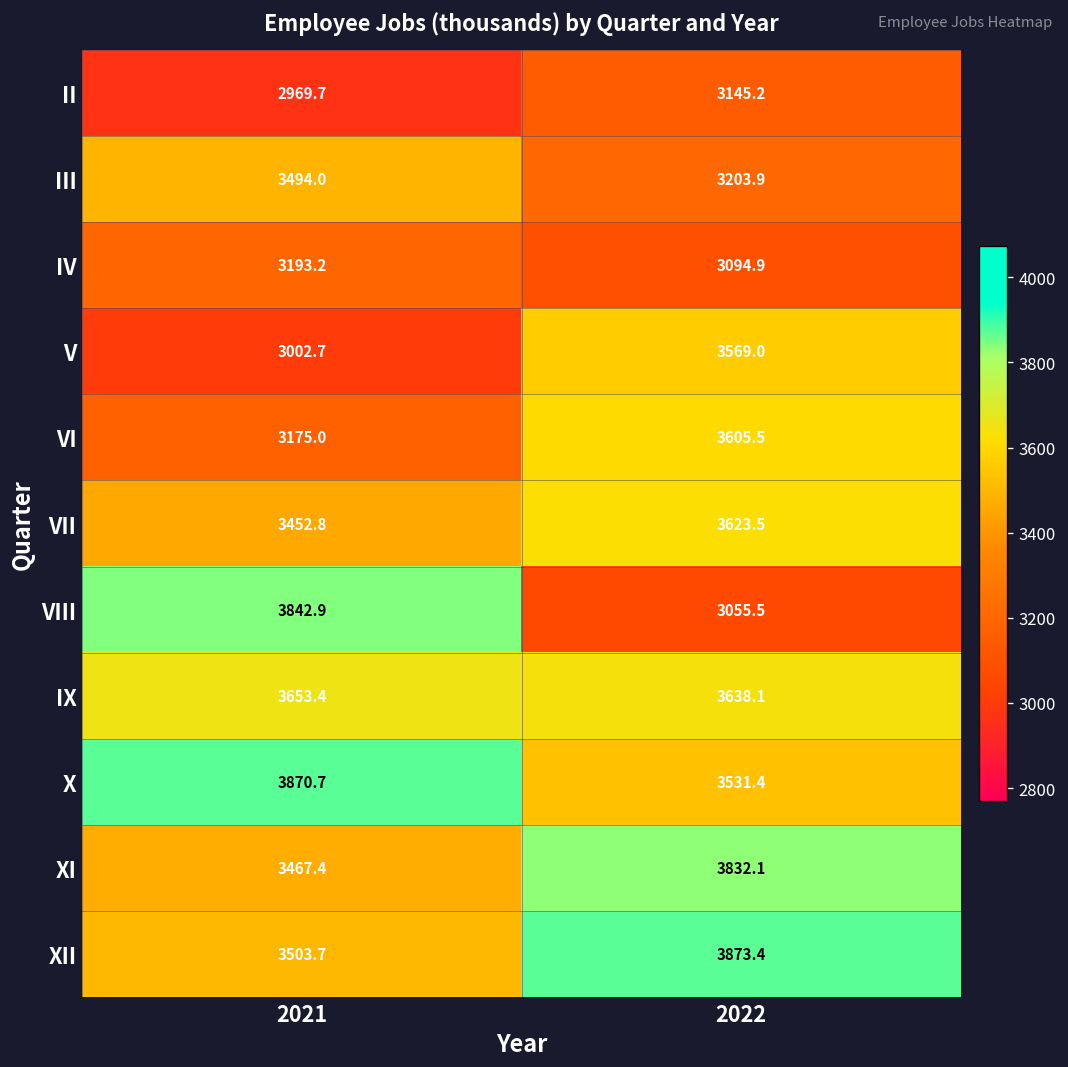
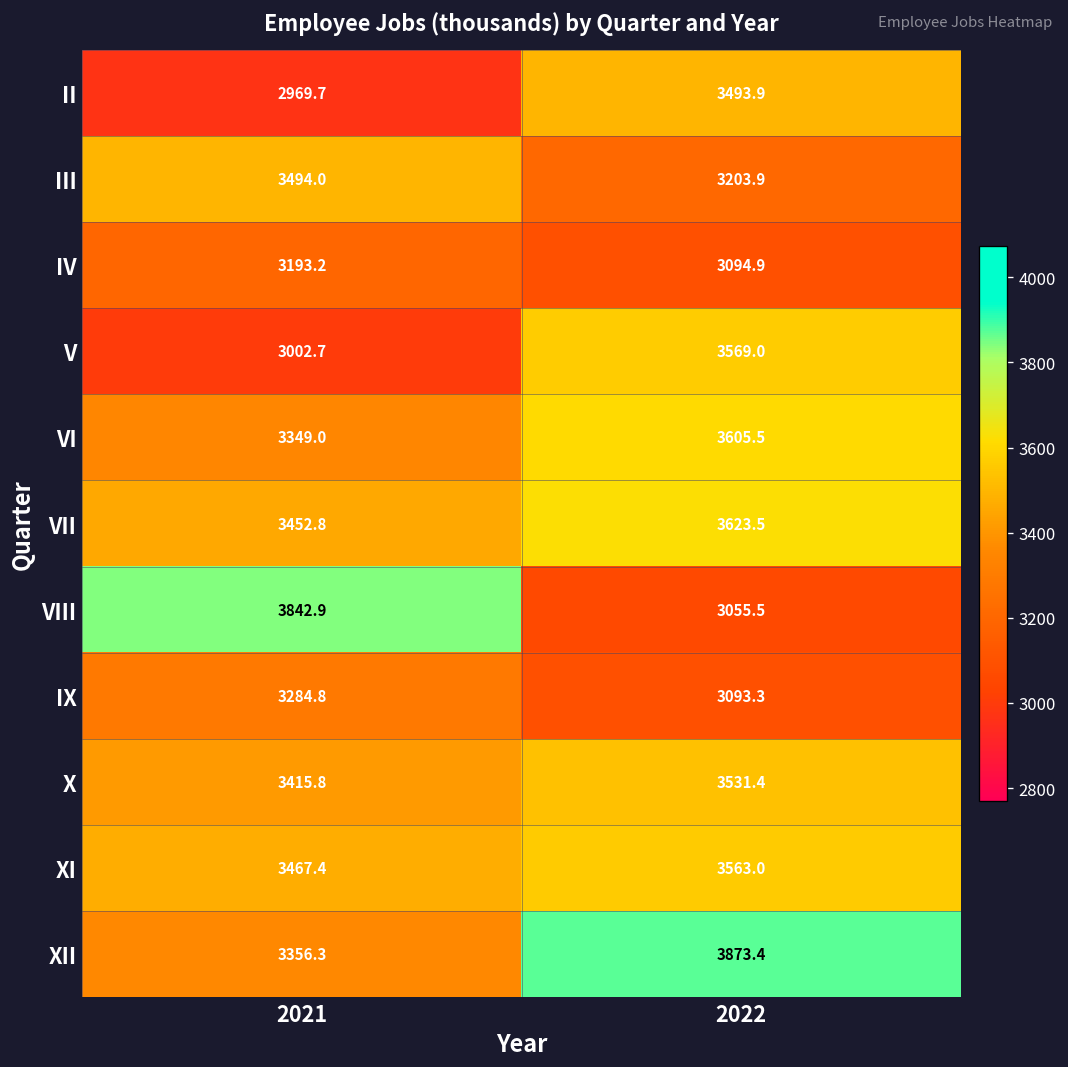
  {
    "II": {
      "2021": 2969.7,
-     "2022": 3145.2
+     "2022": 3493.9
    },
    "III": {
      "2021": 3494.0,
      "2022": 3203.9
    },
    "IV": {
      "2021": 3193.2,
      "2022": 3094.9
    },
    "V": {
      "2021": 3002.7,
      "2022": 3569.0
    },
    "VI": {
-     "2021": 3175.0,
+     "2021": 3349.0,
      "2022": 3605.5
    },
    "VII": {
      "2021": 3452.8,
      "2022": 3623.5
    },
    "VIII": {
      "2021": 3842.9,
      "2022": 3055.5
    },
    "IX": {
-     "2021": 3653.4,
-     "2022": 3638.1
+     "2021": 3284.8,
+     "2022": 3093.3
    },
    "X": {
-     "2021": 3870.7,
+     "2021": 3415.8,
      "2022": 3531.4
    },
    "XI": {
      "2021": 3467.4,
-     "2022": 3832.1
+     "2022": 3563.0
    },
    "XII": {
-     "2021": 3503.7,
+     "2021": 3356.3,
      "2022": 3873.4
    }
  }
